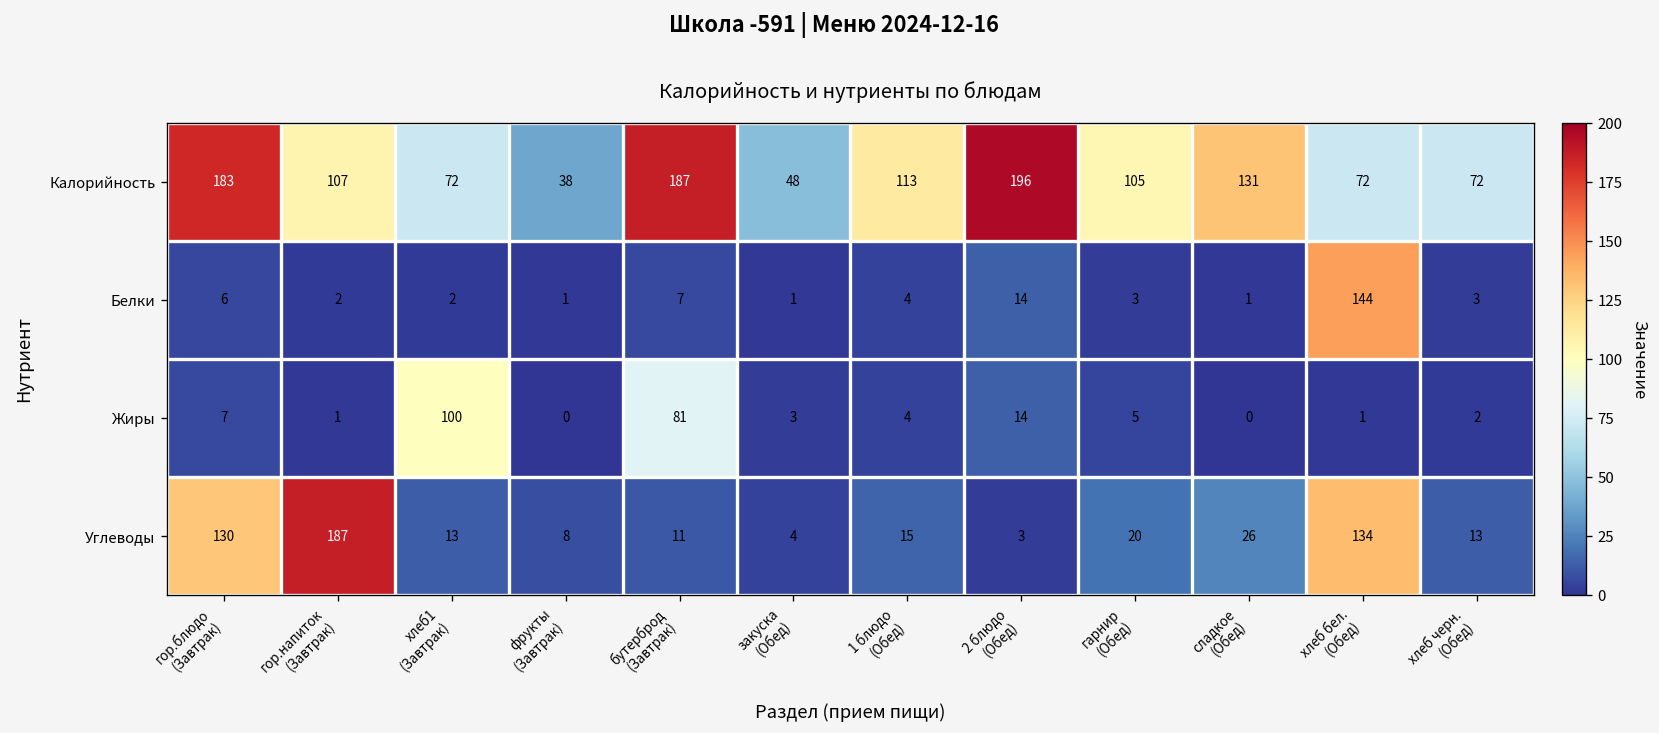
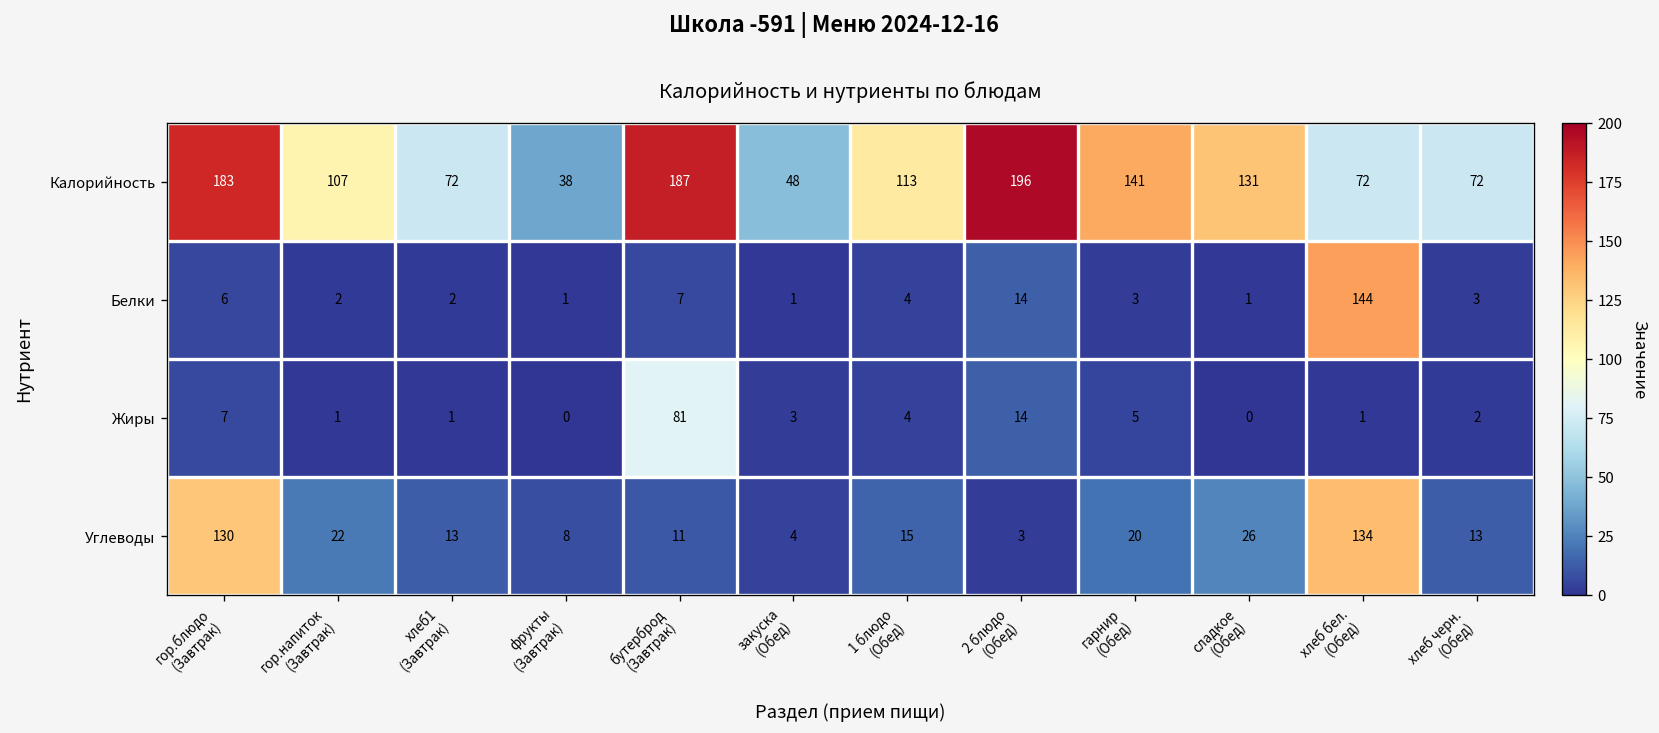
  {
    "Калорийность": {
      "гор.блюдо (Завтрак)": 183,
      "гор.напиток (Завтрак)": 107,
      "хлеб1 (Завтрак)": 72,
      "фрукты (Завтрак)": 38,
      "бутерброд (Завтрак)": 187,
      "закуска (Обед)": 48,
      "1 блюдо (Обед)": 113,
      "2 блюдо (Обед)": 196,
-     "гарнир (Обед)": 105,
+     "гарнир (Обед)": 141,
      "сладкое (Обед)": 131,
      "хлеб бел. (Обед)": 72,
      "хлеб черн. (Обед)": 72
    },
    "Белки": {
      "гор.блюдо (Завтрак)": 6,
      "гор.напиток (Завтрак)": 2,
      "хлеб1 (Завтрак)": 2,
      "фрукты (Завтрак)": 1,
      "бутерброд (Завтрак)": 7,
      "закуска (Обед)": 1,
      "1 блюдо (Обед)": 4,
      "2 блюдо (Обед)": 14,
      "гарнир (Обед)": 3,
      "сладкое (Обед)": 1,
      "хлеб бел. (Обед)": 144,
      "хлеб черн. (Обед)": 3
    },
    "Жиры": {
      "гор.блюдо (Завтрак)": 7,
      "гор.напиток (Завтрак)": 1,
-     "хлеб1 (Завтрак)": 100,
+     "хлеб1 (Завтрак)": 1,
      "фрукты (Завтрак)": 0,
      "бутерброд (Завтрак)": 81,
      "закуска (Обед)": 3,
      "1 блюдо (Обед)": 4,
      "2 блюдо (Обед)": 14,
      "гарнир (Обед)": 5,
      "сладкое (Обед)": 0,
      "хлеб бел. (Обед)": 1,
      "хлеб черн. (Обед)": 2
    },
    "Углеводы": {
      "гор.блюдо (Завтрак)": 130,
-     "гор.напиток (Завтрак)": 187,
+     "гор.напиток (Завтрак)": 22,
      "хлеб1 (Завтрак)": 13,
      "фрукты (Завтрак)": 8,
      "бутерброд (Завтрак)": 11,
      "закуска (Обед)": 4,
      "1 блюдо (Обед)": 15,
      "2 блюдо (Обед)": 3,
      "гарнир (Обед)": 20,
      "сладкое (Обед)": 26,
      "хлеб бел. (Обед)": 134,
      "хлеб черн. (Обед)": 13
    }
  }
